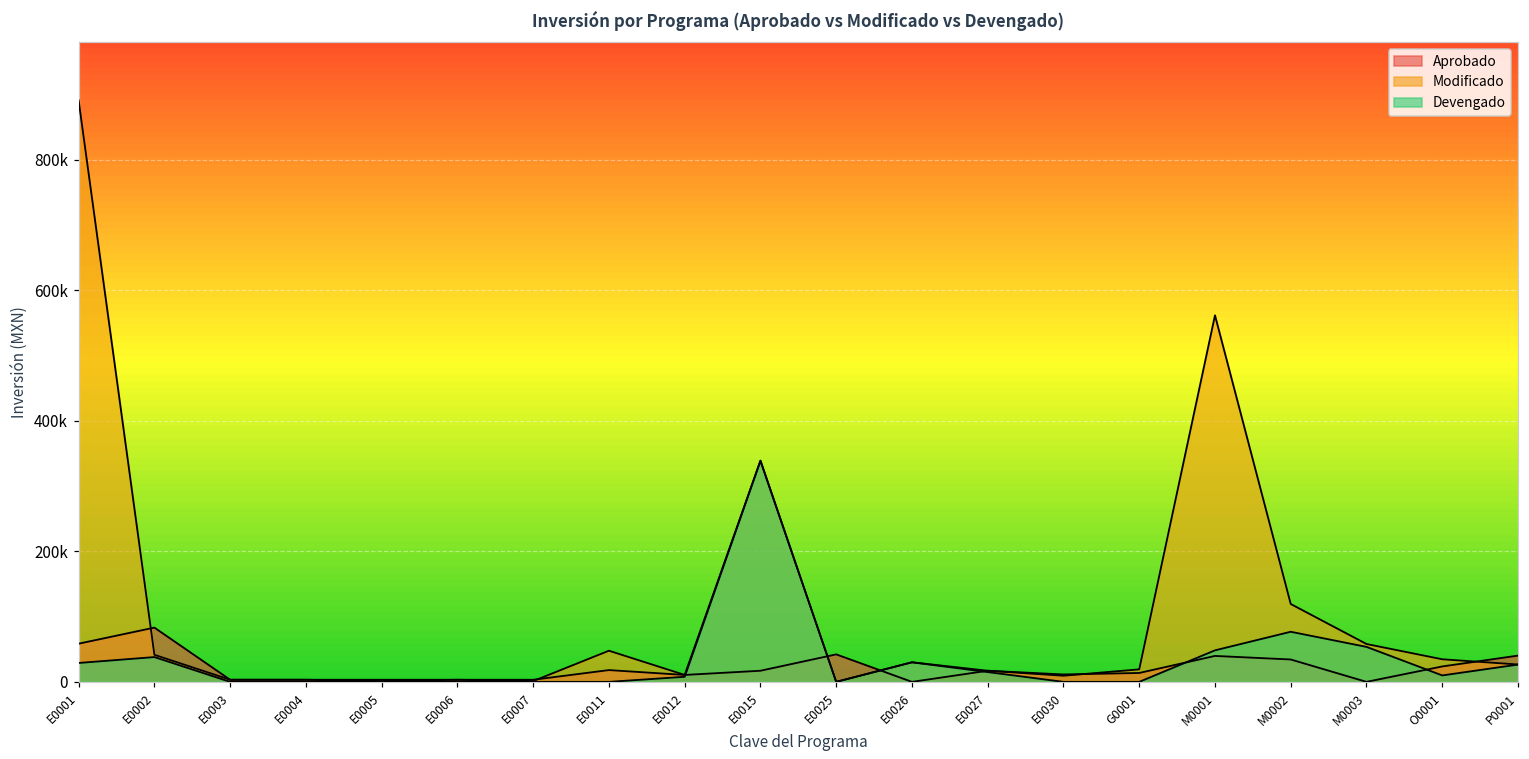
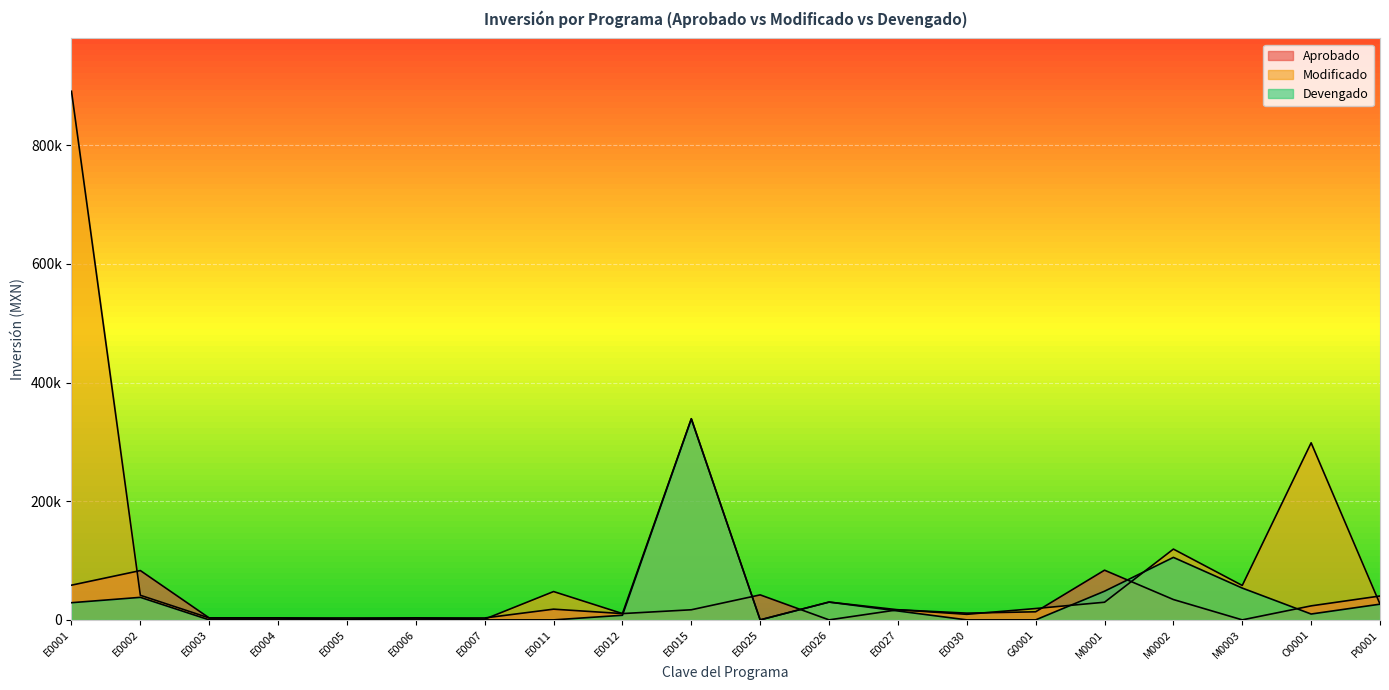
  {
    "Aprobado": {
      "E0001": 60000,
      "E0002": 80000,
      "E0011": 20000,
      "E0015": 20000,
      "E0025": 40000,
      "E0026": 0,
      "G0001": 10000,
-     "M0001": 40000,
+     "M0001": 80000,
      "M0002": 30000,
      "M0003": 0,
      "O0001": 20000,
      "P0001": 40000
    },
    "Modificado": {
      "E0001": 890000,
      "E0011": 50000,
      "G0001": 20000,
-     "M0001": 560000,
+     "M0001": 30000,
      "M0002": 120000,
      "M0003": 60000,
-     "O0001": 30000
+     "O0001": 300000
    },
    "Devengado": {
      "E0001": 30000,
      "E0011": 0,
      "E0030": 0,
      "G0001": 0,
      "M0001": 50000,
-     "M0002": 80000,
+     "M0002": 110000,
      "M0003": 50000,
      "O0001": 10000
    }
  }
